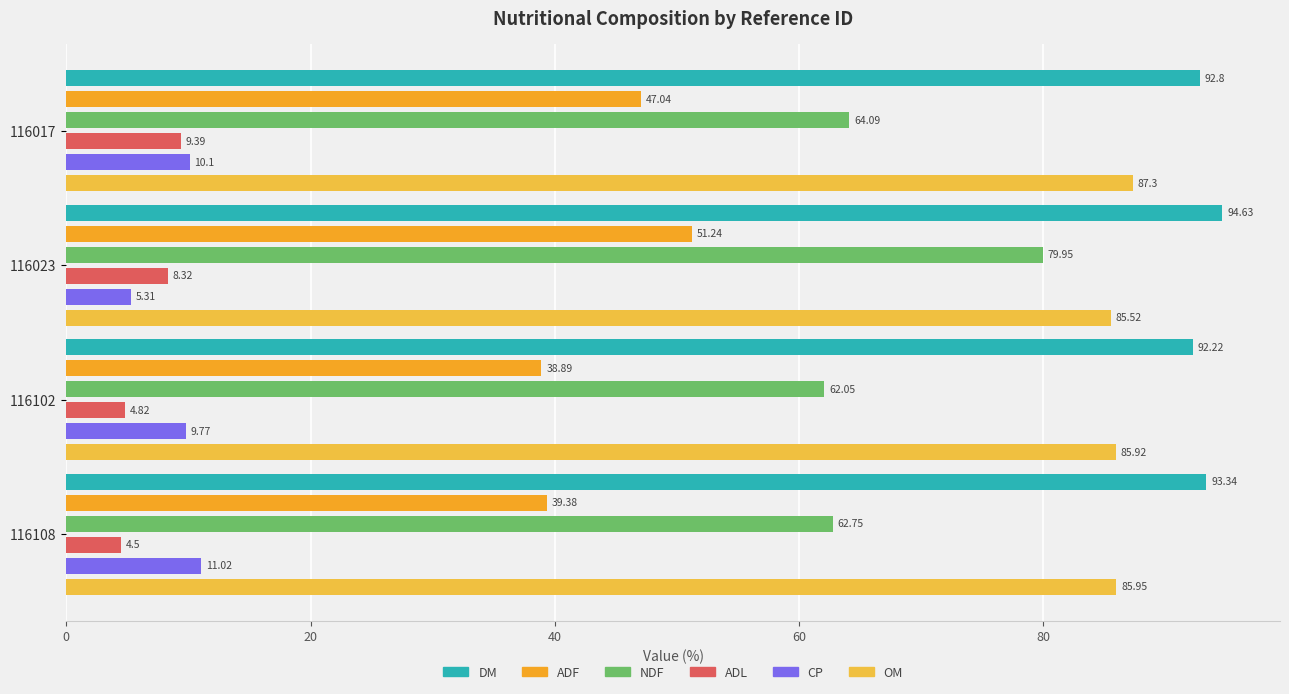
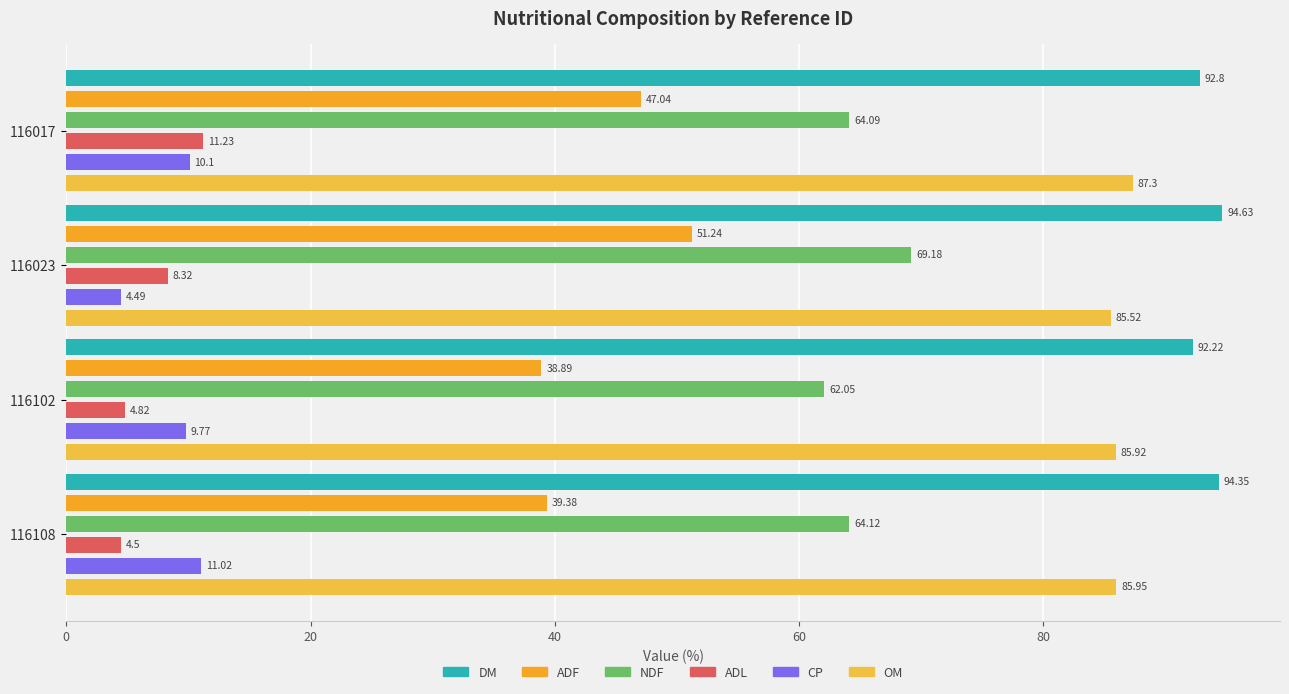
  {
    "DM": {
      "116017": 92.8,
      "116023": 94.63,
      "116102": 92.22,
-     "116108": 93.34
+     "116108": 94.35
    },
    "NDF": {
      "116017": 64.09,
-     "116023": 79.95,
+     "116023": 69.18,
      "116102": 62.05,
-     "116108": 62.75
+     "116108": 64.12
    },
    "ADL": {
-     "116017": 9.39,
+     "116017": 11.23,
      "116023": 8.32,
      "116102": 4.82,
      "116108": 4.5
    },
    "CP": {
      "116017": 10.1,
-     "116023": 5.31,
+     "116023": 4.49,
      "116102": 9.77,
      "116108": 11.02
    }
  }
